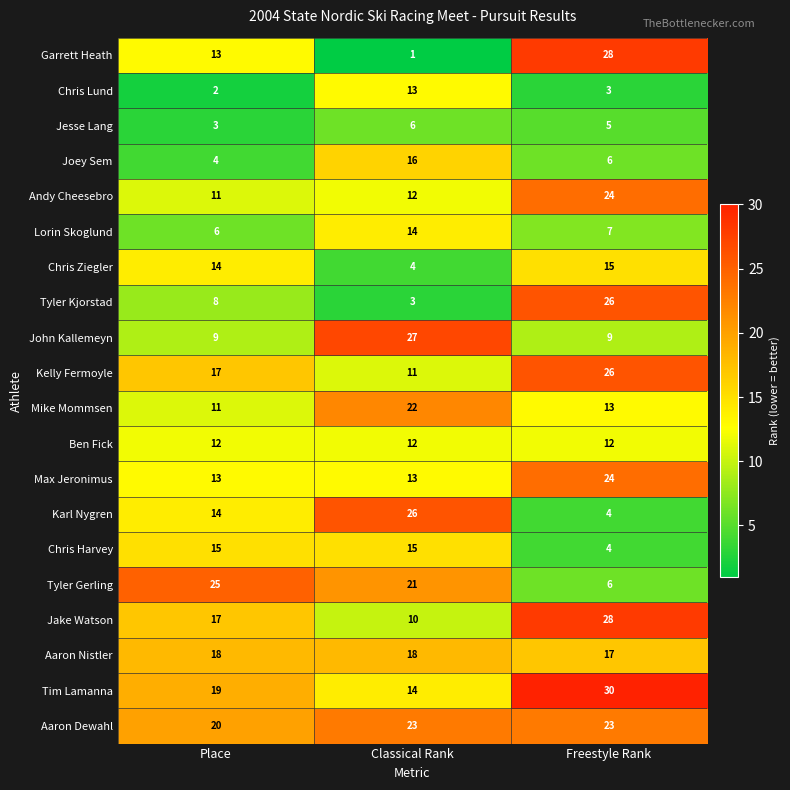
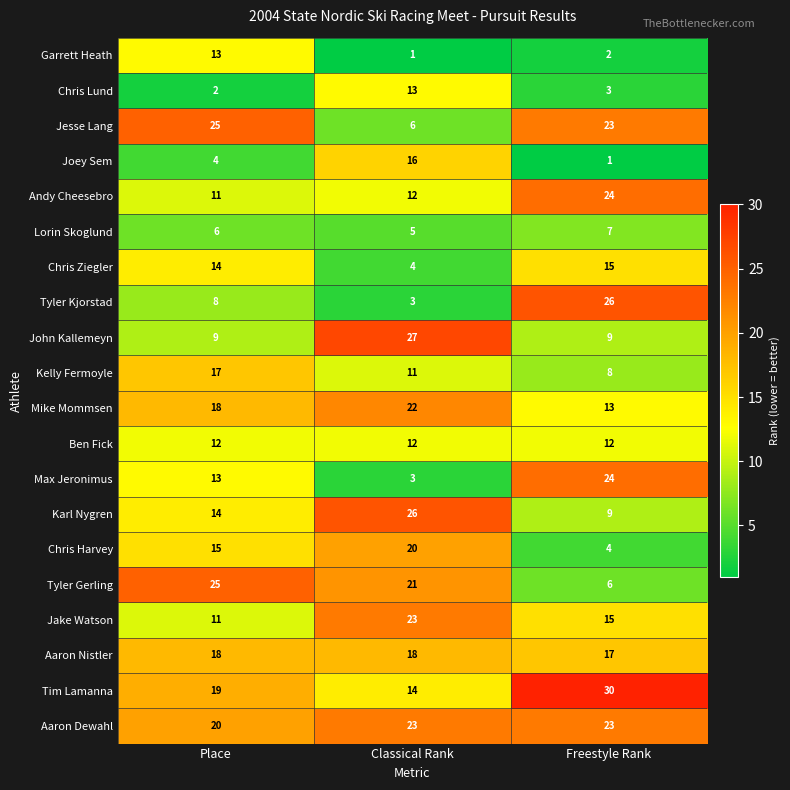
  {
    "Garrett Heath": {
      "Place": 13,
      "Classical Rank": 1,
-     "Freestyle Rank": 28
+     "Freestyle Rank": 2
    },
    "Chris Lund": {
      "Place": 2,
      "Classical Rank": 13,
      "Freestyle Rank": 3
    },
    "Jesse Lang": {
-     "Place": 3,
+     "Place": 25,
      "Classical Rank": 6,
-     "Freestyle Rank": 5
+     "Freestyle Rank": 23
    },
    "Joey Sem": {
      "Place": 4,
      "Classical Rank": 16,
-     "Freestyle Rank": 6
+     "Freestyle Rank": 1
    },
    "Andy Cheesebro": {
      "Place": 11,
      "Classical Rank": 12,
      "Freestyle Rank": 24
    },
    "Lorin Skoglund": {
      "Place": 6,
-     "Classical Rank": 14,
+     "Classical Rank": 5,
      "Freestyle Rank": 7
    },
    "Chris Ziegler": {
      "Place": 14,
      "Classical Rank": 4,
      "Freestyle Rank": 15
    },
    "Tyler Kjorstad": {
      "Place": 8,
      "Classical Rank": 3,
      "Freestyle Rank": 26
    },
    "John Kallemeyn": {
      "Place": 9,
      "Classical Rank": 27,
      "Freestyle Rank": 9
    },
    "Kelly Fermoyle": {
      "Place": 17,
      "Classical Rank": 11,
-     "Freestyle Rank": 26
+     "Freestyle Rank": 8
    },
    "Mike Mommsen": {
-     "Place": 11,
+     "Place": 18,
      "Classical Rank": 22,
      "Freestyle Rank": 13
    },
    "Ben Fick": {
      "Place": 12,
      "Classical Rank": 12,
      "Freestyle Rank": 12
    },
    "Max Jeronimus": {
      "Place": 13,
-     "Classical Rank": 13,
+     "Classical Rank": 3,
      "Freestyle Rank": 24
    },
    "Karl Nygren": {
      "Place": 14,
      "Classical Rank": 26,
-     "Freestyle Rank": 4
+     "Freestyle Rank": 9
    },
    "Chris Harvey": {
      "Place": 15,
-     "Classical Rank": 15,
+     "Classical Rank": 20,
      "Freestyle Rank": 4
    },
    "Tyler Gerling": {
      "Place": 25,
      "Classical Rank": 21,
      "Freestyle Rank": 6
    },
    "Jake Watson": {
-     "Place": 17,
-     "Classical Rank": 10,
-     "Freestyle Rank": 28
+     "Place": 11,
+     "Classical Rank": 23,
+     "Freestyle Rank": 15
    },
    "Aaron Nistler": {
      "Place": 18,
      "Classical Rank": 18,
      "Freestyle Rank": 17
    },
    "Tim Lamanna": {
      "Place": 19,
      "Classical Rank": 14,
      "Freestyle Rank": 30
    },
    "Aaron Dewahl": {
      "Place": 20,
      "Classical Rank": 23,
      "Freestyle Rank": 23
    }
  }
